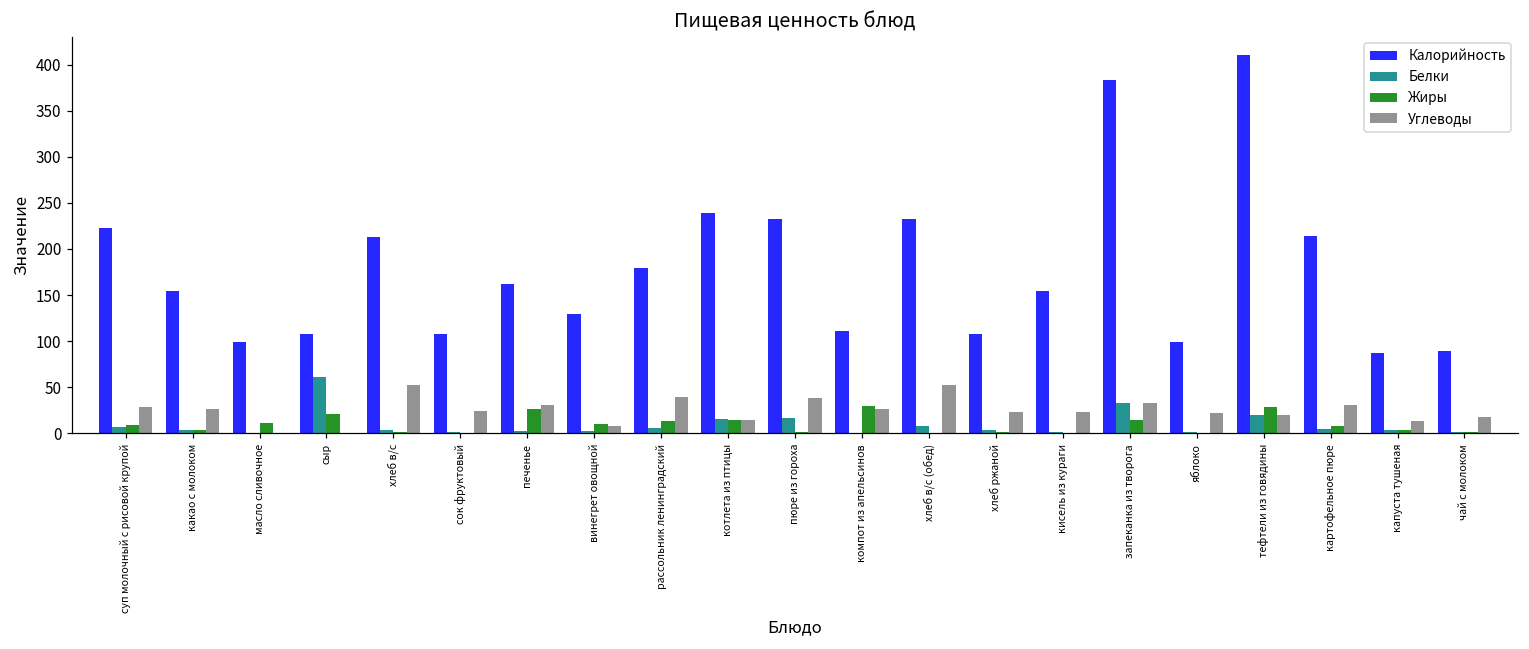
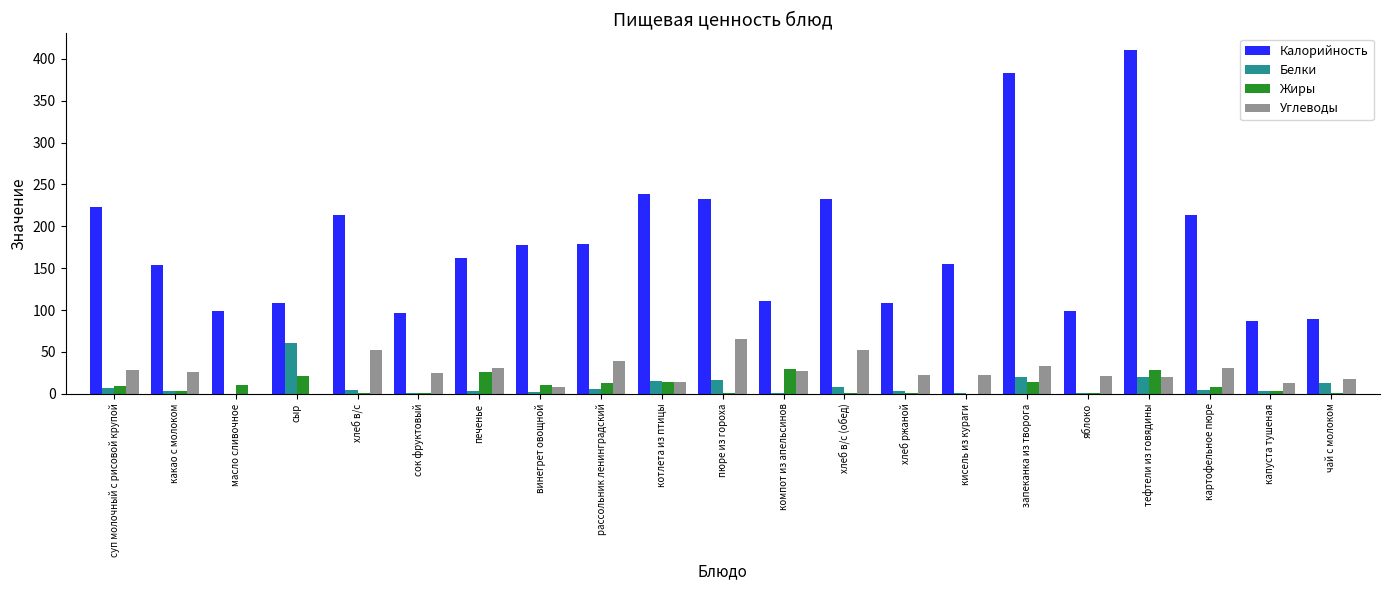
  {
    "Калорийность": {
      "суп молочный с рисовой крупой": 220,
      "какао с молоком": 150,
      "масло сливочное": 100,
      "сыр": 110,
      "хлеб в/с": 210,
-     "сок фруктовый": 110,
+     "сок фруктовый": 100,
      "печенье": 160,
-     "винегрет овощной": 130,
+     "винегрет овощной": 180,
      "рассольник ленинградский": 180,
      "котлета из птицы": 240,
      "пюре из гороха": 230,
      "компот из апельсинов": 110,
      "хлеб в/с (обед)": 230,
      "хлеб ржаной": 110,
      "кисель из кураги": 150,
      "запеканка из творога": 380,
      "яблоко": 100,
      "тефтели из говядины": 410,
      "картофельное пюре": 210,
      "капуста тушеная": 90,
      "чай с молоком": 90
    },
    "Белки": {
      "суп молочный с рисовой крупой": 10,
      "какао с молоком": 0,
      "сыр": 60,
      "хлеб в/с": 0,
      "рассольник ленинградский": 10,
      "котлета из птицы": 20,
      "пюре из гороха": 20,
      "хлеб в/с (обед)": 10,
      "хлеб ржаной": 0,
-     "запеканка из творога": 30,
+     "запеканка из творога": 20,
      "тефтели из говядины": 20,
      "картофельное пюре": 0,
      "капуста тушеная": 0,
-     "чай с молоком": 0
+     "чай с молоком": 10
    },
    "Жиры": {
      "суп молочный с рисовой крупой": 10,
      "какао с молоком": 0,
      "масло сливочное": 10,
      "сыр": 20,
      "печенье": 30,
      "винегрет овощной": 10,
      "рассольник ленинградский": 10,
      "котлета из птицы": 10,
      "компот из апельсинов": 30,
      "запеканка из творога": 10,
      "тефтели из говядины": 30,
      "картофельное пюре": 10,
      "капуста тушеная": 0
    },
    "Углеводы": {
      "суп молочный с рисовой крупой": 30,
      "какао с молоком": 30,
      "сыр": 0,
      "хлеб в/с": 50,
      "сок фруктовый": 20,
      "печенье": 30,
      "винегрет овощной": 10,
      "рассольник ленинградский": 40,
      "котлета из птицы": 10,
-     "пюре из гороха": 40,
+     "пюре из гороха": 60,
      "компот из апельсинов": 30,
      "хлеб в/с (обед)": 50,
      "хлеб ржаной": 20,
      "кисель из кураги": 20,
      "запеканка из творога": 30,
      "яблоко": 20,
      "тефтели из говядины": 20,
      "картофельное пюре": 30,
      "капуста тушеная": 10,
      "чай с молоком": 20
    }
  }
